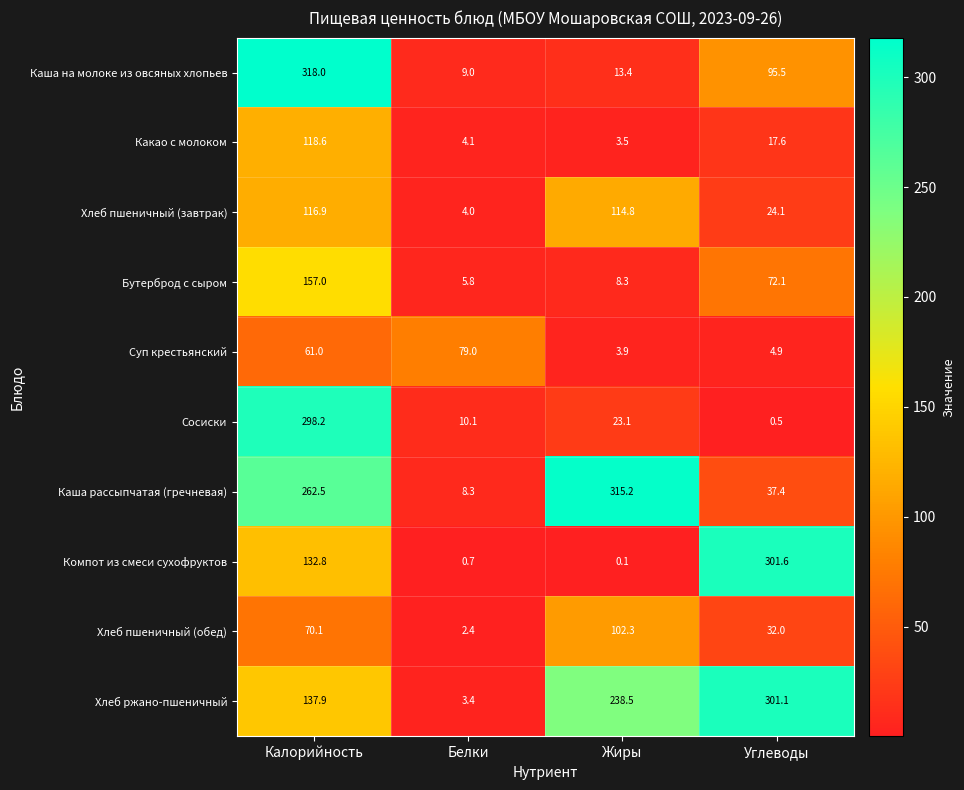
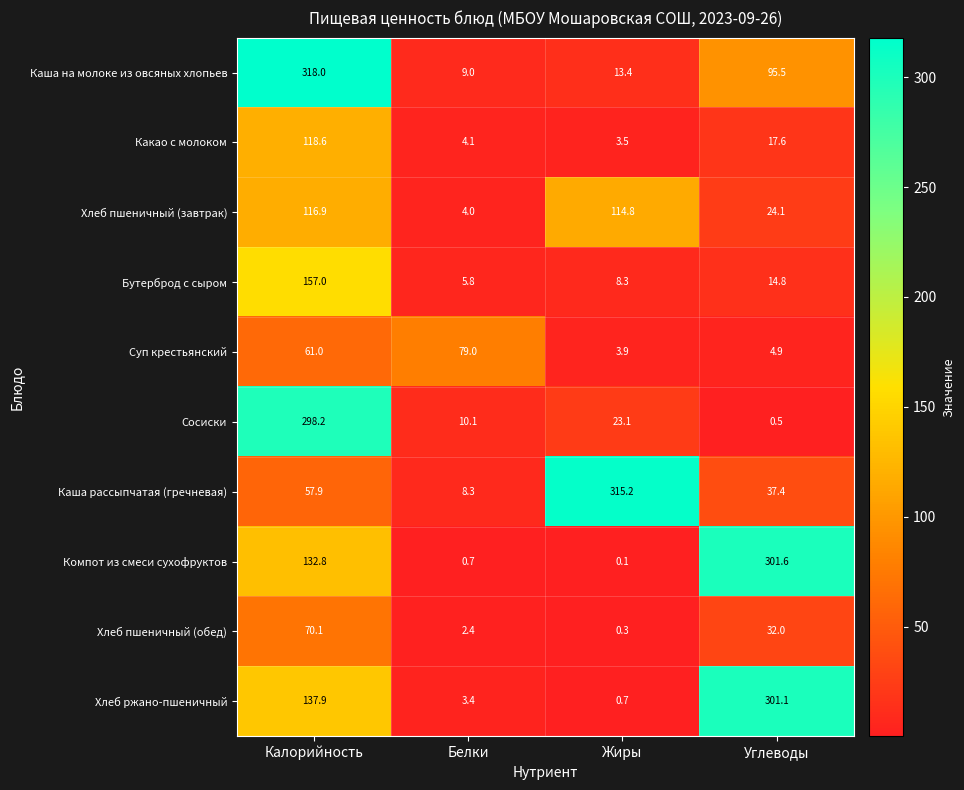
  {
    "Каша на молоке из овсяных хлопьев": {
      "Калорийность": 318.0,
      "Белки": 9.0,
      "Жиры": 13.4,
      "Углеводы": 95.5
    },
    "Какао с молоком": {
      "Калорийность": 118.6,
      "Белки": 4.1,
      "Жиры": 3.5,
      "Углеводы": 17.6
    },
    "Хлеб пшеничный (завтрак)": {
      "Калорийность": 116.9,
      "Белки": 4.0,
      "Жиры": 114.8,
      "Углеводы": 24.1
    },
    "Бутерброд с сыром": {
      "Калорийность": 157.0,
      "Белки": 5.8,
      "Жиры": 8.3,
-     "Углеводы": 72.1
+     "Углеводы": 14.8
    },
    "Суп крестьянский": {
      "Калорийность": 61.0,
      "Белки": 79.0,
      "Жиры": 3.9,
      "Углеводы": 4.9
    },
    "Сосиски": {
      "Калорийность": 298.2,
      "Белки": 10.1,
      "Жиры": 23.1,
      "Углеводы": 0.5
    },
    "Каша рассыпчатая (гречневая)": {
-     "Калорийность": 262.5,
+     "Калорийность": 57.9,
      "Белки": 8.3,
      "Жиры": 315.2,
      "Углеводы": 37.4
    },
    "Компот из смеси сухофруктов": {
      "Калорийность": 132.8,
      "Белки": 0.7,
      "Жиры": 0.1,
      "Углеводы": 301.6
    },
    "Хлеб пшеничный (обед)": {
      "Калорийность": 70.1,
      "Белки": 2.4,
-     "Жиры": 102.3,
+     "Жиры": 0.3,
      "Углеводы": 32.0
    },
    "Хлеб ржано-пшеничный": {
      "Калорийность": 137.9,
      "Белки": 3.4,
-     "Жиры": 238.5,
+     "Жиры": 0.7,
      "Углеводы": 301.1
    }
  }
